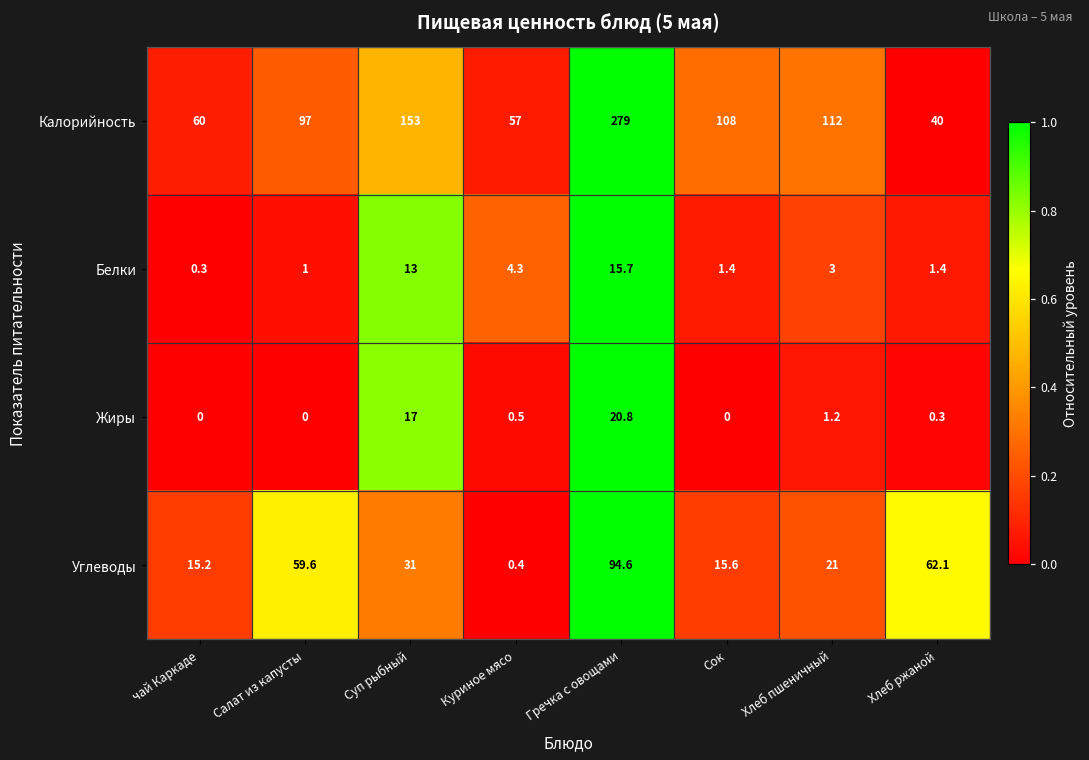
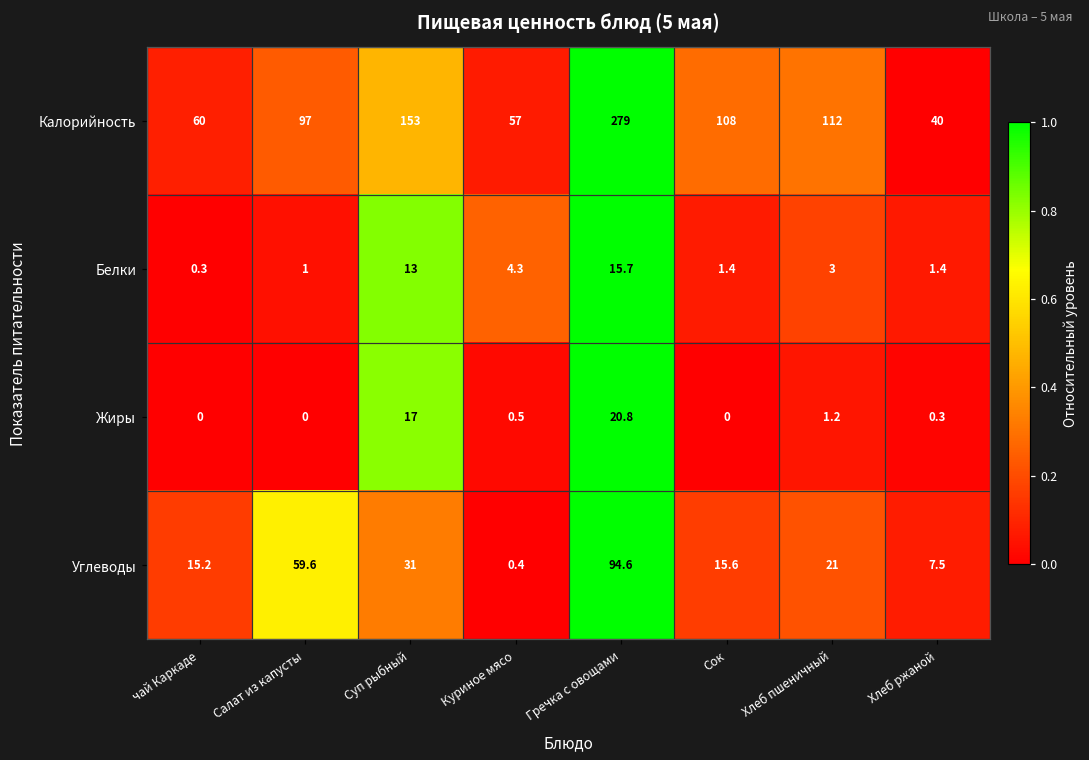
  {
    "Калорийность": {
      "чай Каркаде": 60,
      "Салат из капусты": 97,
      "Суп рыбный": 153,
      "Куриное мясо": 57,
      "Гречка с овощами": 279,
      "Сок": 108,
      "Хлеб пшеничный": 112,
      "Хлеб ржаной": 40
    },
    "Белки": {
      "чай Каркаде": 0.3,
      "Салат из капусты": 1,
      "Суп рыбный": 13,
      "Куриное мясо": 4.3,
      "Гречка с овощами": 15.7,
      "Сок": 1.4,
      "Хлеб пшеничный": 3,
      "Хлеб ржаной": 1.4
    },
    "Жиры": {
      "чай Каркаде": 0,
      "Салат из капусты": 0,
      "Суп рыбный": 17,
      "Куриное мясо": 0.5,
      "Гречка с овощами": 20.8,
      "Сок": 0,
      "Хлеб пшеничный": 1.2,
      "Хлеб ржаной": 0.3
    },
    "Углеводы": {
      "чай Каркаде": 15.2,
      "Салат из капусты": 59.6,
      "Суп рыбный": 31,
      "Куриное мясо": 0.4,
      "Гречка с овощами": 94.6,
      "Сок": 15.6,
      "Хлеб пшеничный": 21,
-     "Хлеб ржаной": 62.1
+     "Хлеб ржаной": 7.5
    }
  }
